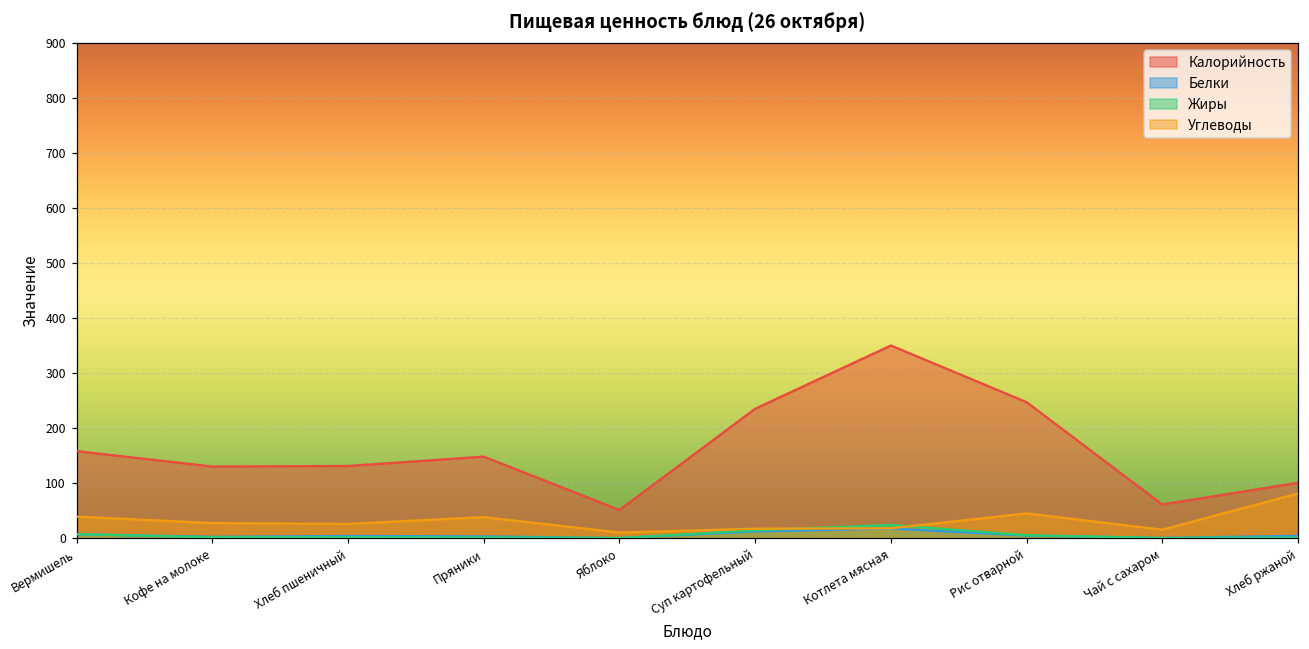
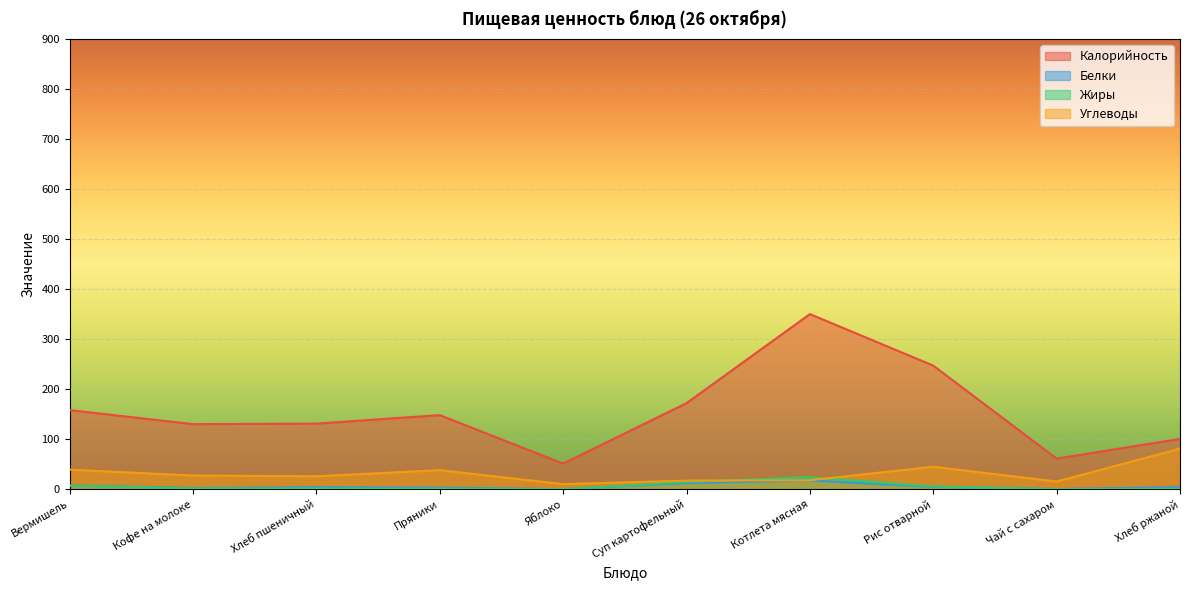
  {
    "Калорийность": {
      "Вермишель": 160,
      "Кофе на молоке": 130,
      "Хлеб пшеничный": 130,
      "Пряники": 150,
      "Яблоко": 50,
-     "Суп картофельный": 240,
+     "Суп картофельный": 170,
      "Котлета мясная": 350,
      "Рис отварной": 250,
      "Чай с сахаром": 60,
      "Хлеб ржаной": 100
    },
    "Жиры": {
      "Котлета мясная": 20
    },
    "Углеводы": {
      "Вермишель": 40,
      "Кофе на молоке": 30,
      "Хлеб пшеничный": 30,
      "Пряники": 40,
      "Яблоко": 10,
      "Рис отварной": 40,
      "Чай с сахаром": 20,
      "Хлеб ржаной": 80
    }
  }
